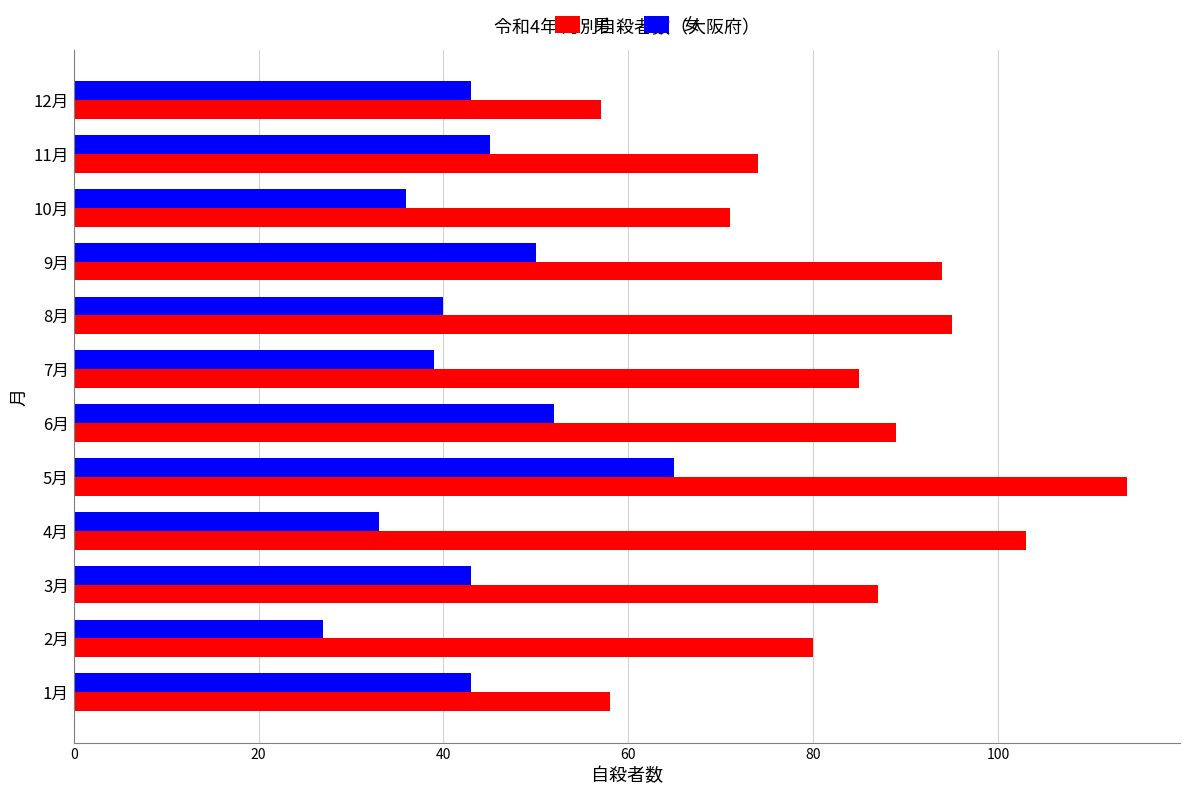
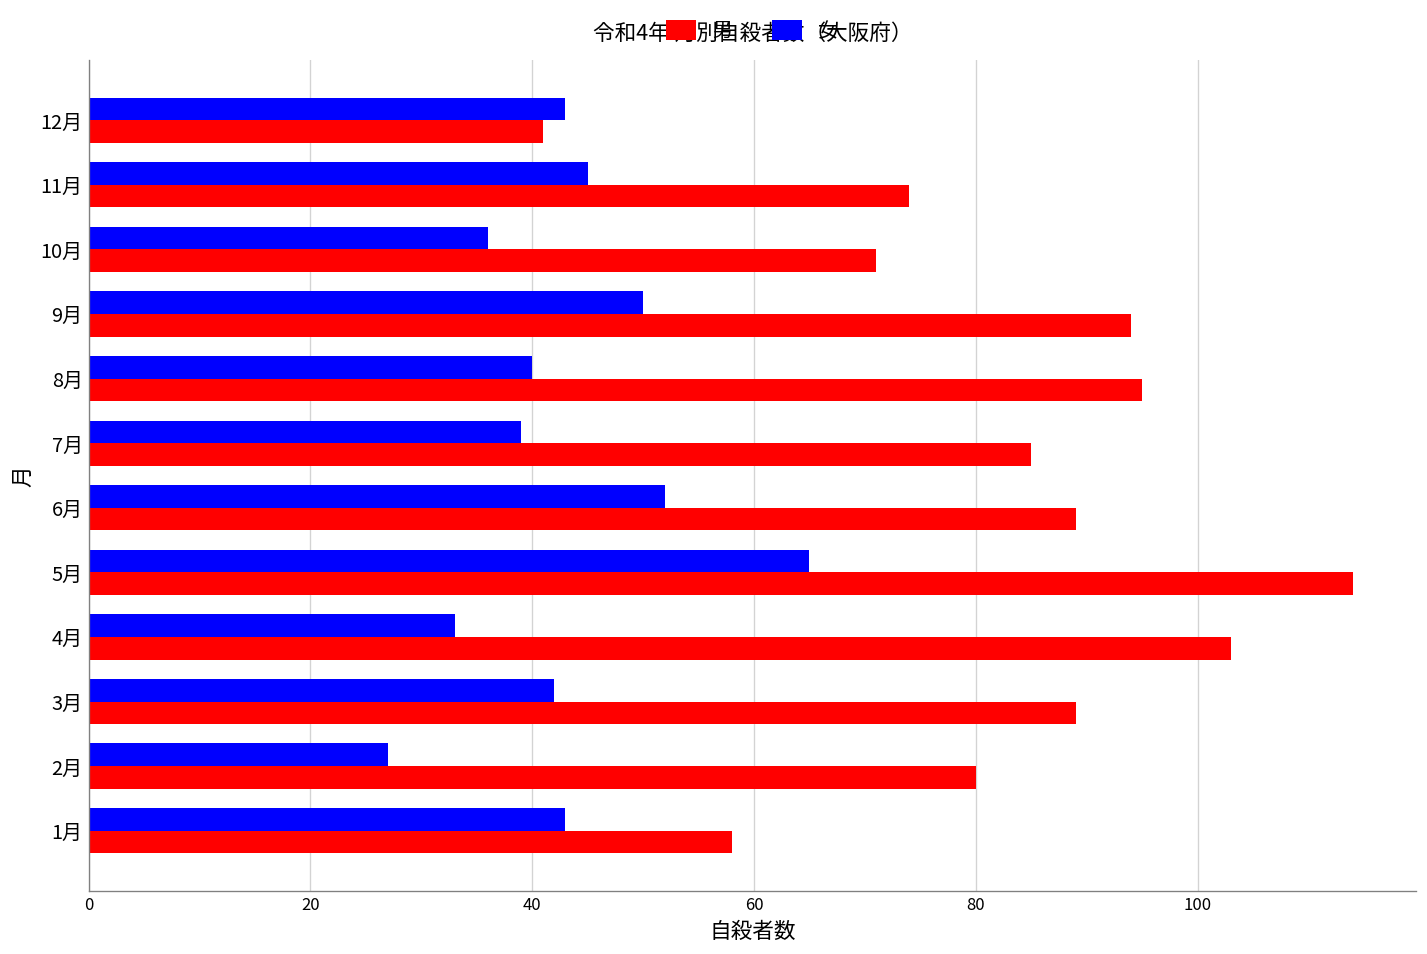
  {
    "女": {
      "12月": 43,
      "11月": 45,
      "10月": 36,
      "9月": 50,
      "8月": 40,
      "7月": 39,
      "6月": 52,
      "5月": 65,
      "4月": 33,
-     "3月": 43,
+     "3月": 42,
      "2月": 27,
      "1月": 43
    },
    "男": {
-     "12月": 57,
+     "12月": 41,
      "11月": 74,
      "10月": 71,
      "9月": 94,
      "8月": 95,
      "7月": 85,
      "6月": 89,
      "5月": 114,
      "4月": 103,
-     "3月": 87,
+     "3月": 89,
      "2月": 80,
      "1月": 58
    }
  }
